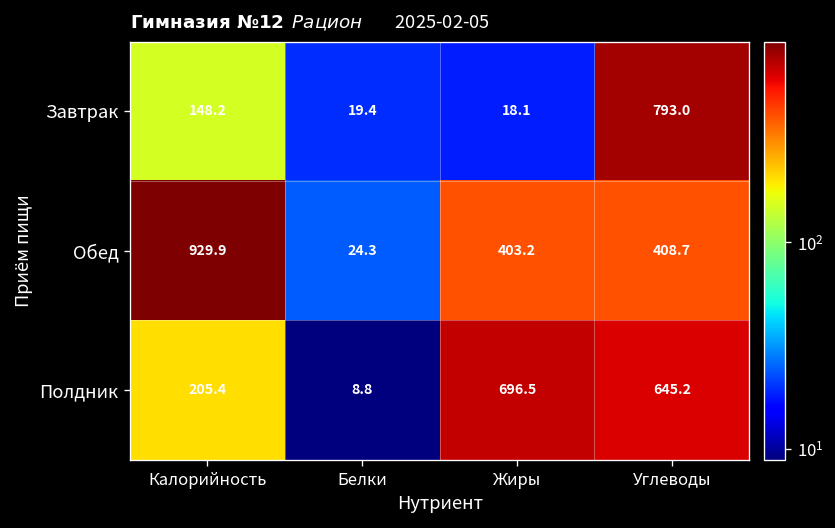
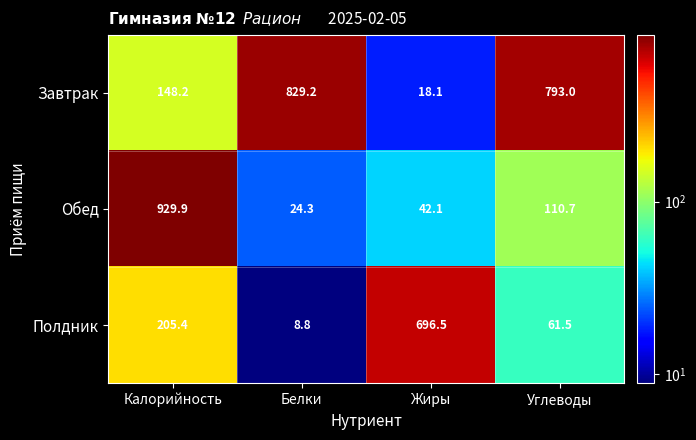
  {
    "Завтрак": {
      "Калорийность": 148.2,
-     "Белки": 19.4,
+     "Белки": 829.2,
      "Жиры": 18.1,
      "Углеводы": 793.0
    },
    "Обед": {
      "Калорийность": 929.9,
      "Белки": 24.3,
-     "Жиры": 403.2,
-     "Углеводы": 408.7
+     "Жиры": 42.1,
+     "Углеводы": 110.7
    },
    "Полдник": {
      "Калорийность": 205.4,
      "Белки": 8.8,
      "Жиры": 696.5,
-     "Углеводы": 645.2
+     "Углеводы": 61.5
    }
  }
